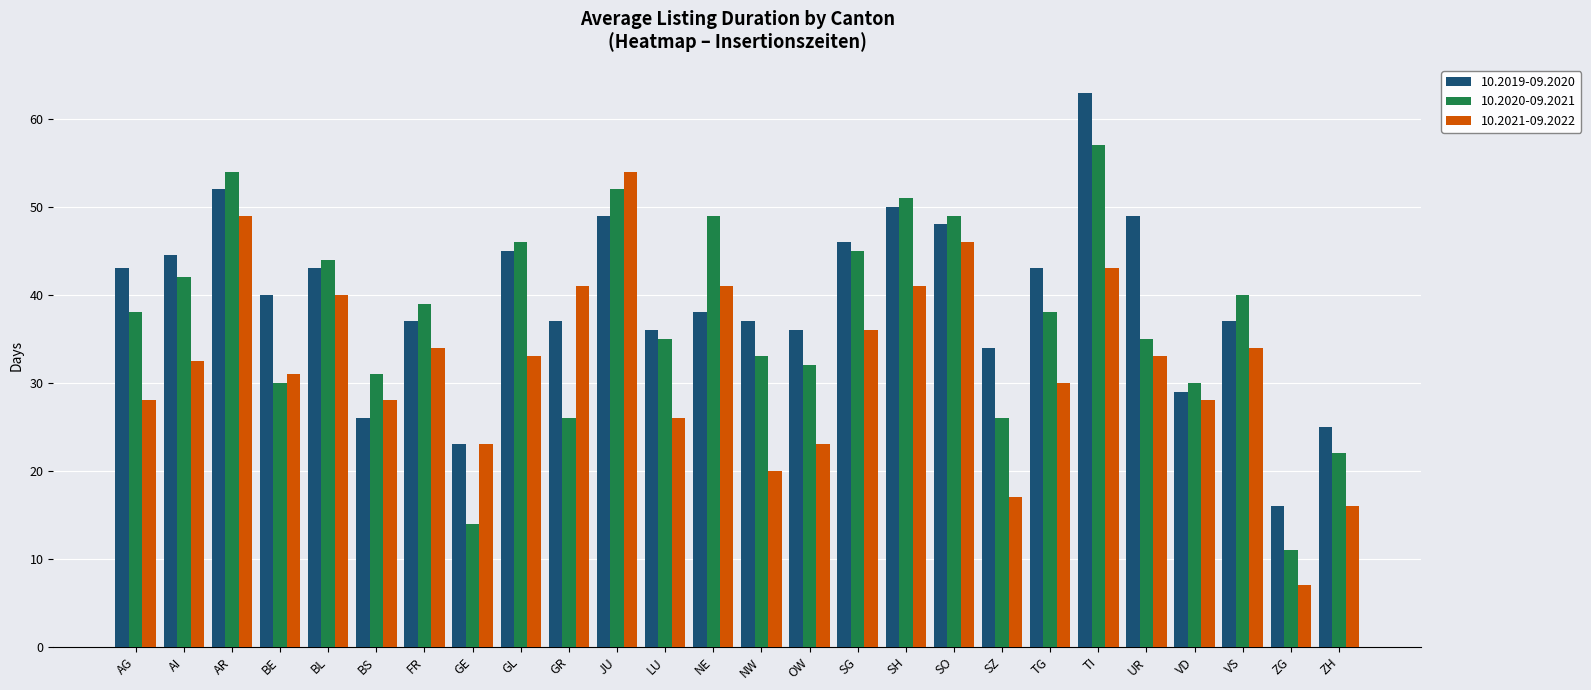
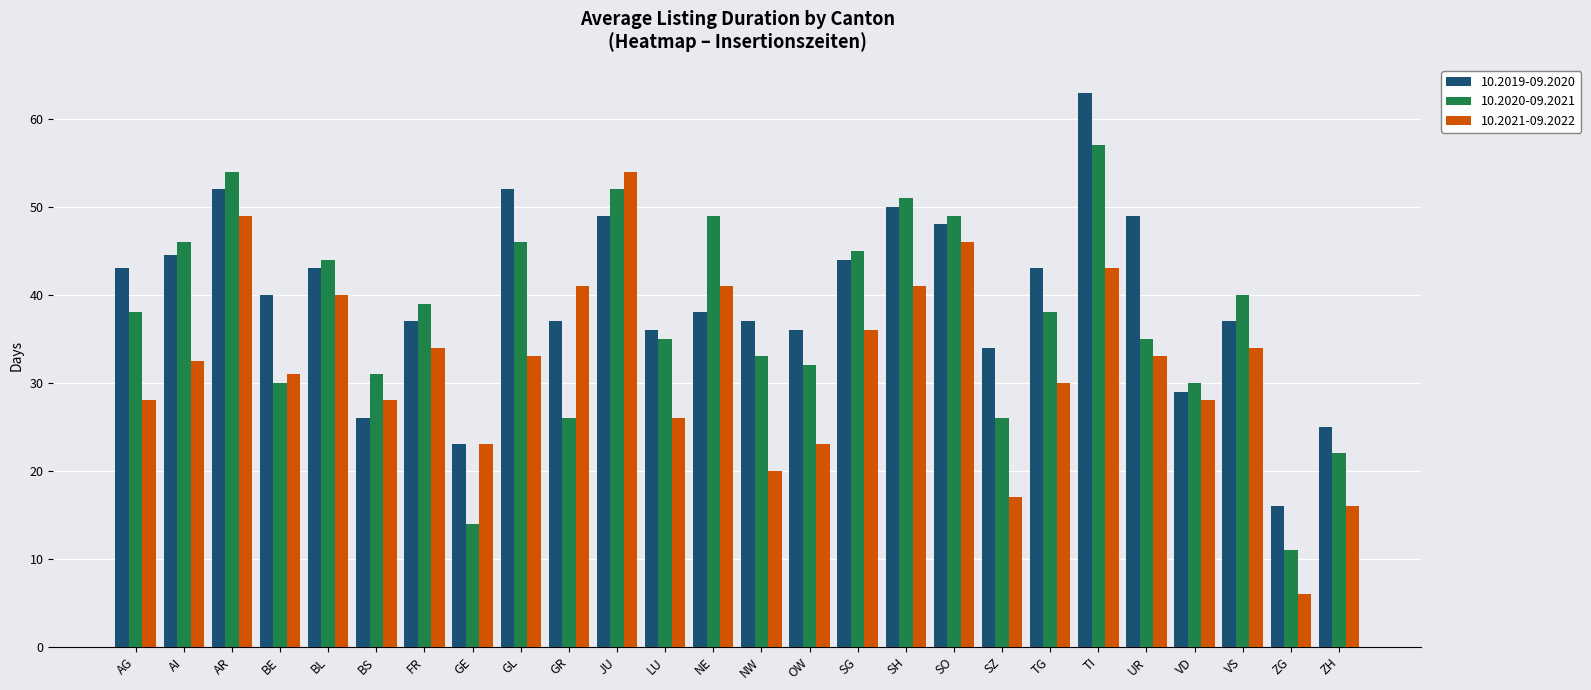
  {
    "10.2019-09.2020": {
      "AG": 43,
      "AI": 45,
      "AR": 52,
      "BE": 40,
      "BL": 43,
      "BS": 26,
      "FR": 37,
      "GE": 23,
-     "GL": 45,
+     "GL": 52,
      "GR": 37,
      "JU": 49,
      "LU": 36,
      "NE": 38,
      "NW": 37,
      "OW": 36,
-     "SG": 46,
+     "SG": 44,
      "SH": 50,
      "SO": 48,
      "SZ": 34,
      "TG": 43,
      "TI": 63,
      "UR": 49,
      "VD": 29,
      "VS": 37,
      "ZG": 16,
      "ZH": 25
    },
    "10.2020-09.2021": {
      "AG": 38,
-     "AI": 42,
+     "AI": 46,
      "AR": 54,
      "BE": 30,
      "BL": 44,
      "BS": 31,
      "FR": 39,
      "GE": 14,
      "GL": 46,
      "GR": 26,
      "JU": 52,
      "LU": 35,
      "NE": 49,
      "NW": 33,
      "OW": 32,
      "SG": 45,
      "SH": 51,
      "SO": 49,
      "SZ": 26,
      "TG": 38,
      "TI": 57,
      "UR": 35,
      "VD": 30,
      "VS": 40,
      "ZG": 11,
      "ZH": 22
    },
    "10.2021-09.2022": {
      "AG": 28,
      "AI": 33,
      "AR": 49,
      "BE": 31,
      "BL": 40,
      "BS": 28,
      "FR": 34,
      "GE": 23,
      "GL": 33,
      "GR": 41,
      "JU": 54,
      "LU": 26,
      "NE": 41,
      "NW": 20,
      "OW": 23,
      "SG": 36,
      "SH": 41,
      "SO": 46,
      "SZ": 17,
      "TG": 30,
      "TI": 43,
      "UR": 33,
      "VD": 28,
      "VS": 34,
-     "ZG": 7,
+     "ZG": 6,
      "ZH": 16
    }
  }
